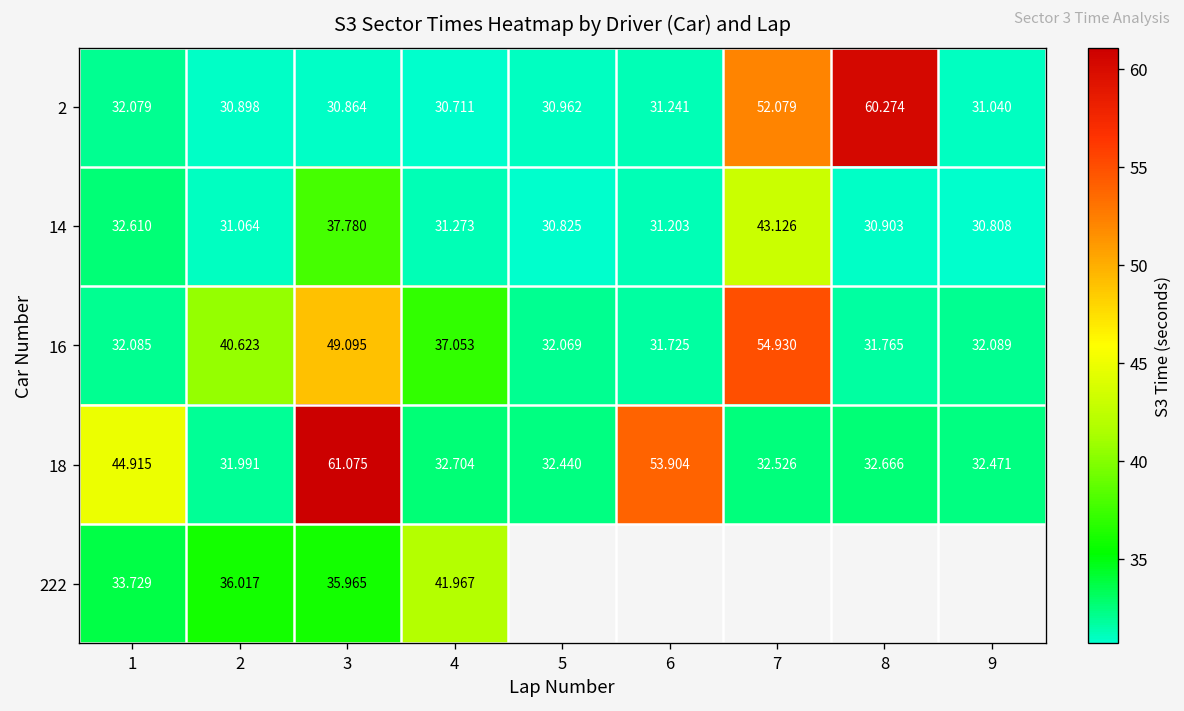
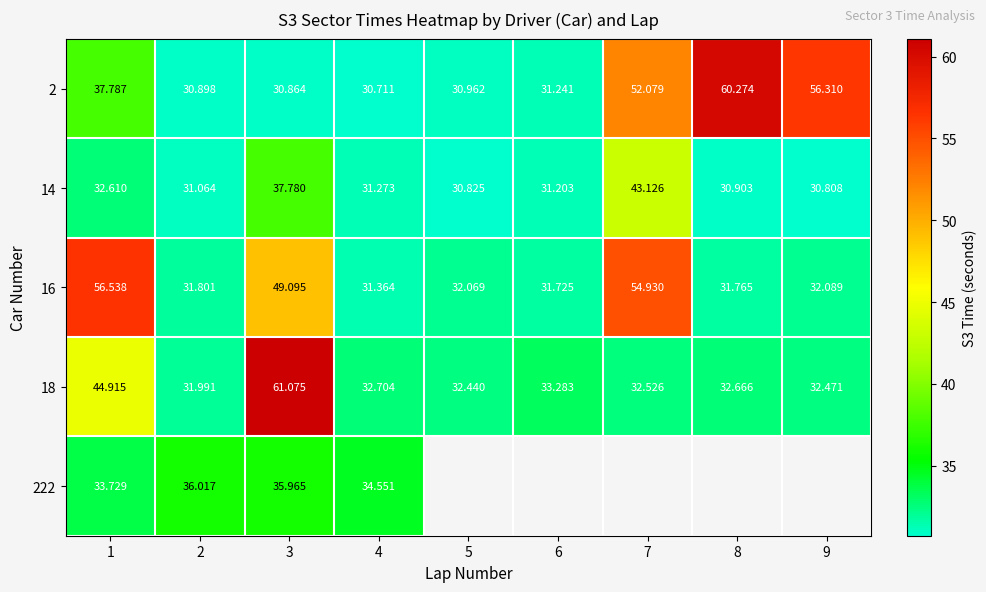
  {
    "2": {
-     "1": 32.079,
+     "1": 37.787,
      "2": 30.898,
      "3": 30.864,
      "4": 30.711,
      "5": 30.962,
      "6": 31.241,
      "7": 52.079,
      "8": 60.274,
-     "9": 31.040
+     "9": 56.310
    },
    "14": {
      "1": 32.610,
      "2": 31.064,
      "3": 37.780,
      "4": 31.273,
      "5": 30.825,
      "6": 31.203,
      "7": 43.126,
      "8": 30.903,
      "9": 30.808
    },
    "16": {
-     "1": 32.085,
-     "2": 40.623,
+     "1": 56.538,
+     "2": 31.801,
      "3": 49.095,
-     "4": 37.053,
+     "4": 31.364,
      "5": 32.069,
      "6": 31.725,
      "7": 54.930,
      "8": 31.765,
      "9": 32.089
    },
    "18": {
      "1": 44.915,
      "2": 31.991,
      "3": 61.075,
      "4": 32.704,
      "5": 32.440,
-     "6": 53.904,
+     "6": 33.283,
      "7": 32.526,
      "8": 32.666,
      "9": 32.471
    },
    "222": {
      "1": 33.729,
      "2": 36.017,
      "3": 35.965,
-     "4": 41.967
+     "4": 34.551
    }
  }
